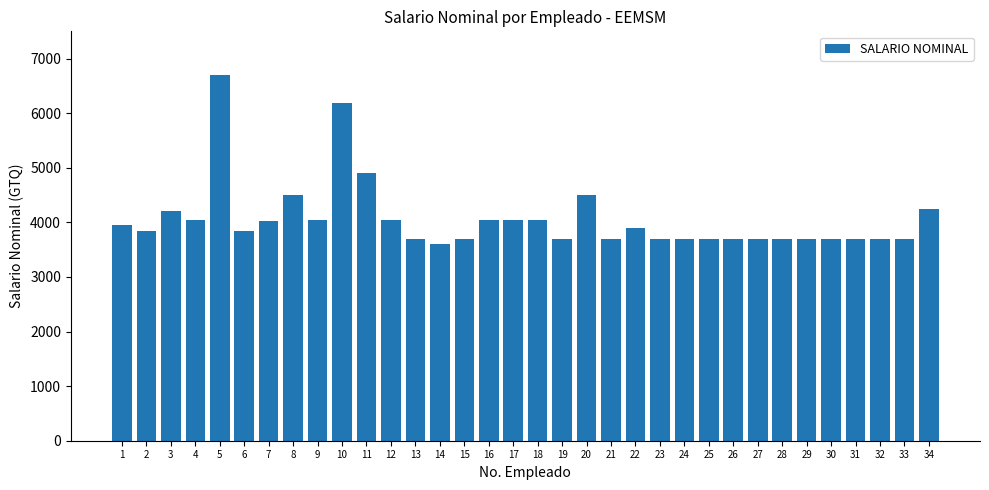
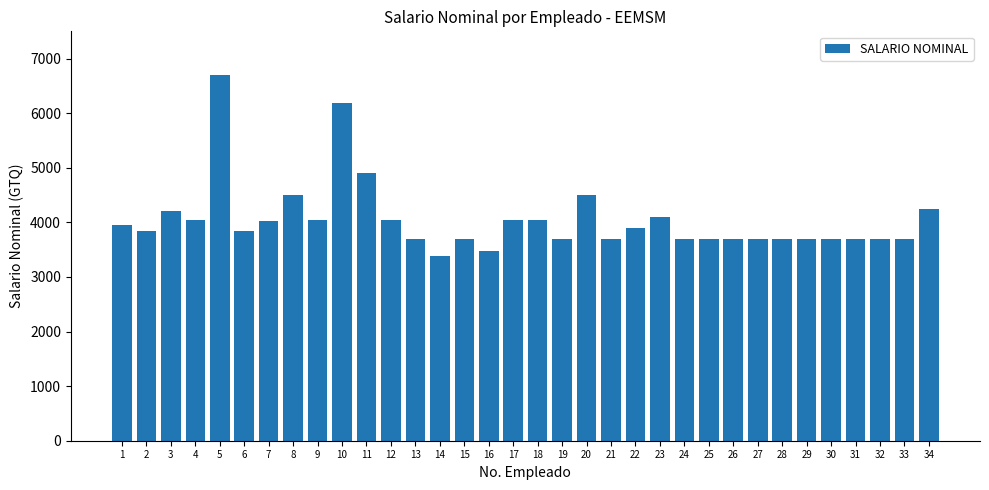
  {
    "1": 4000,
    "2": 3900,
    "3": 4200,
    "4": 4100,
    "5": 6700,
    "6": 3900,
    "7": 4000,
    "8": 4500,
    "9": 4100,
    "10": 6200,
    "11": 4900,
    "12": 4100,
    "13": 3700,
-   "14": 3600,
+   "14": 3400,
    "15": 3700,
-   "16": 4100,
+   "16": 3500,
    "17": 4100,
    "18": 4100,
    "19": 3700,
    "20": 4500,
    "21": 3700,
    "22": 3900,
-   "23": 3700,
+   "23": 4100,
    "24": 3700,
    "25": 3700,
    "26": 3700,
    "27": 3700,
    "28": 3700,
    "29": 3700,
    "30": 3700,
    "31": 3700,
    "32": 3700,
    "33": 3700,
    "34": 4200
  }
